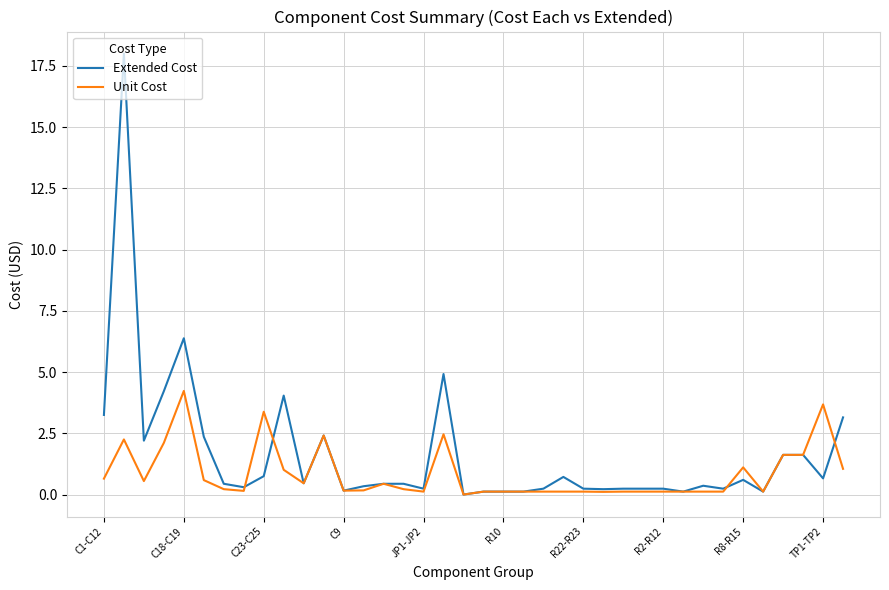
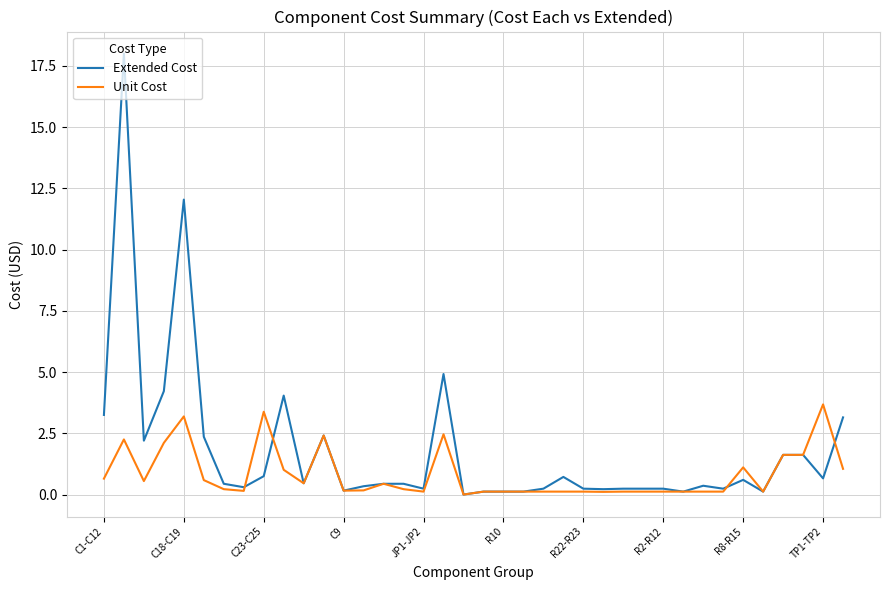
  {
    "Extended Cost": {
      "C1-C12": 3.3,
-     "C18-C19": 6.4,
+     "C18-C19": 12.0,
      "C23-C25": 0.8,
      "JP1-JP2": 0.2,
      "R22-R23": 0.2,
      "R2-R12": 0.2,
      "R8-R15": 0.6,
      "TP1-TP2": 0.7
    },
    "Unit Cost": {
      "C1-C12": 0.7,
-     "C18-C19": 4.2,
+     "C18-C19": 3.2,
      "C23-C25": 3.4,
      "JP1-JP2": 0.1,
      "R22-R23": 0.1,
      "R2-R12": 0.1,
      "R8-R15": 1.1,
      "TP1-TP2": 3.7
    }
  }
